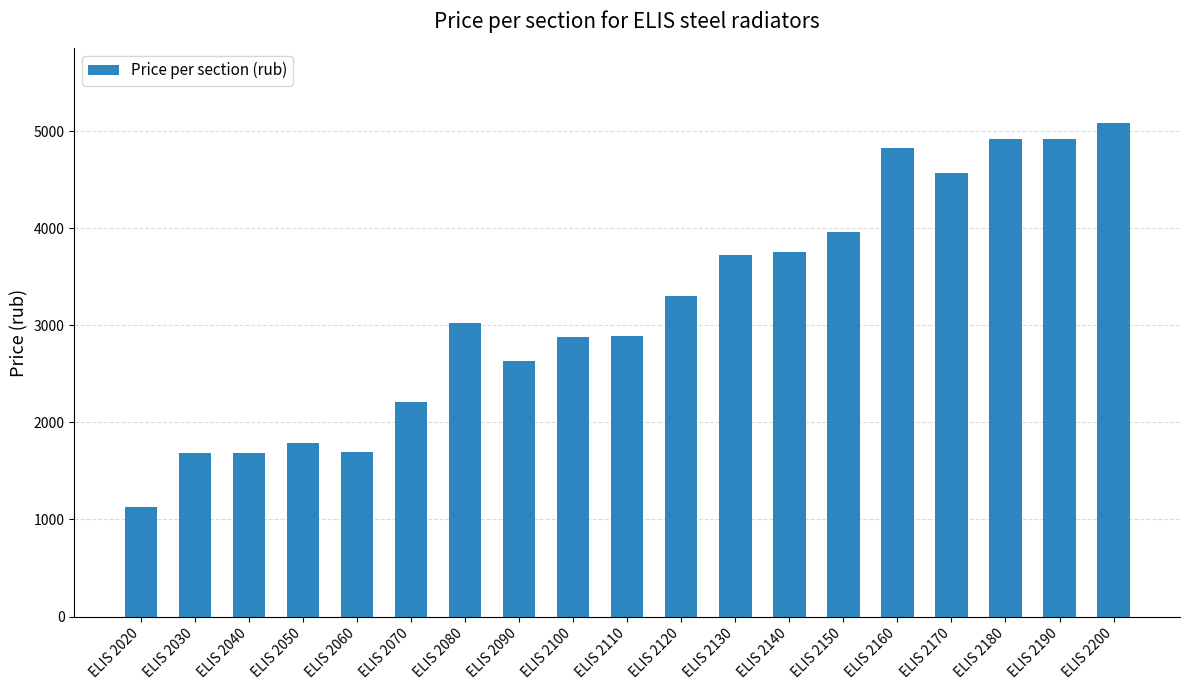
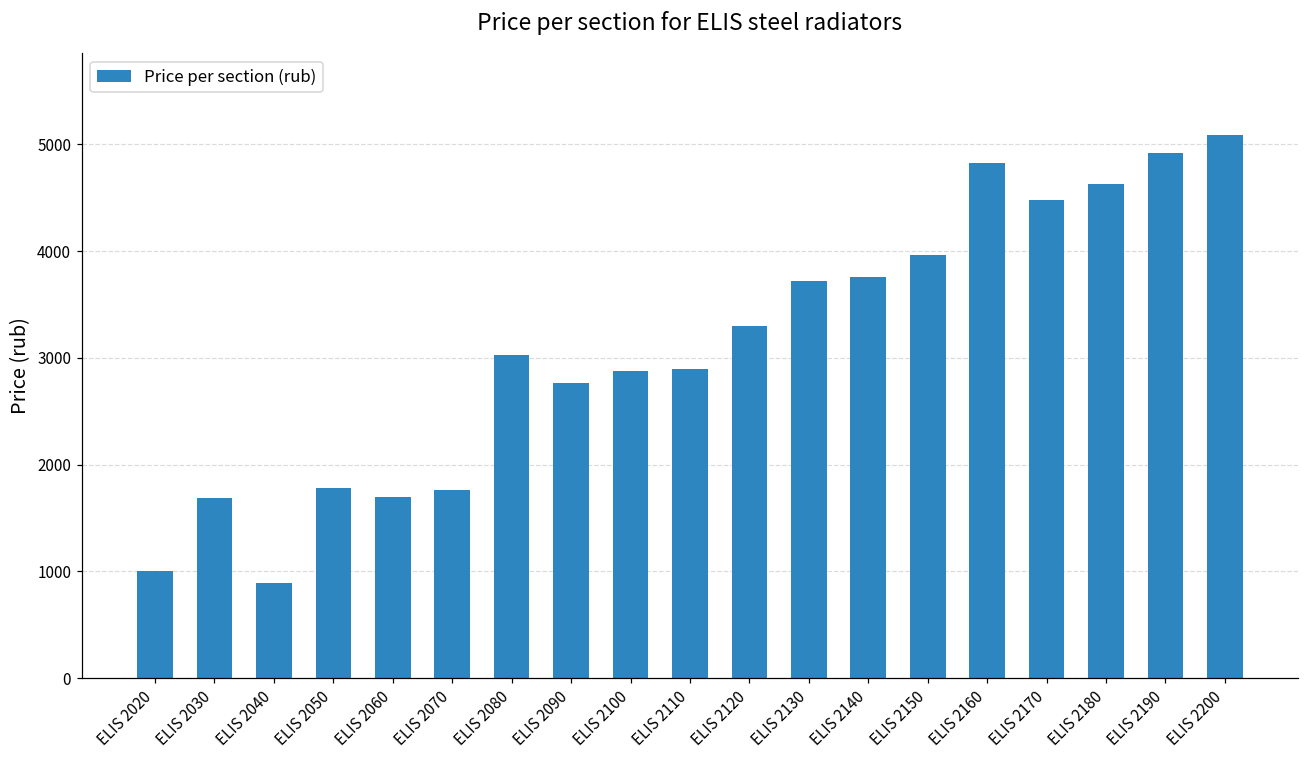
  {
-   "ELIS 2020": 1100,
+   "ELIS 2020": 1000,
    "ELIS 2030": 1700,
-   "ELIS 2040": 1700,
+   "ELIS 2040": 900,
    "ELIS 2050": 1800,
    "ELIS 2060": 1700,
-   "ELIS 2070": 2200,
+   "ELIS 2070": 1800,
    "ELIS 2080": 3000,
-   "ELIS 2090": 2600,
+   "ELIS 2090": 2800,
    "ELIS 2100": 2900,
    "ELIS 2110": 2900,
    "ELIS 2120": 3300,
    "ELIS 2130": 3700,
    "ELIS 2140": 3800,
    "ELIS 2150": 4000,
    "ELIS 2160": 4800,
-   "ELIS 2170": 4600,
-   "ELIS 2180": 4900,
+   "ELIS 2170": 4500,
+   "ELIS 2180": 4600,
    "ELIS 2190": 4900,
    "ELIS 2200": 5100
  }
